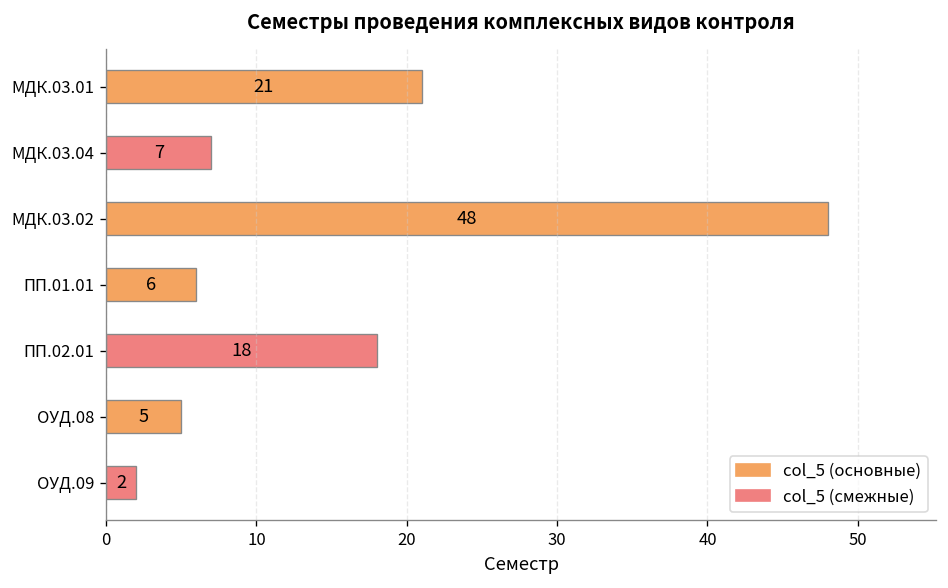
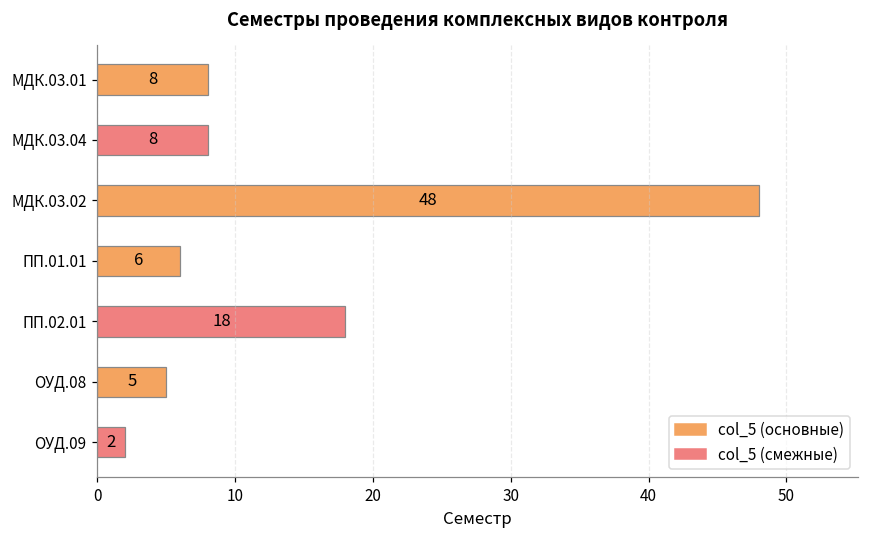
  {
-   "МДК.03.01": 21,
-   "МДК.03.04": 7,
+   "МДК.03.01": 8,
+   "МДК.03.04": 8,
    "МДК.03.02": 48,
    "ПП.01.01": 6,
    "ПП.02.01": 18,
    "ОУД.08": 5,
    "ОУД.09": 2
  }
